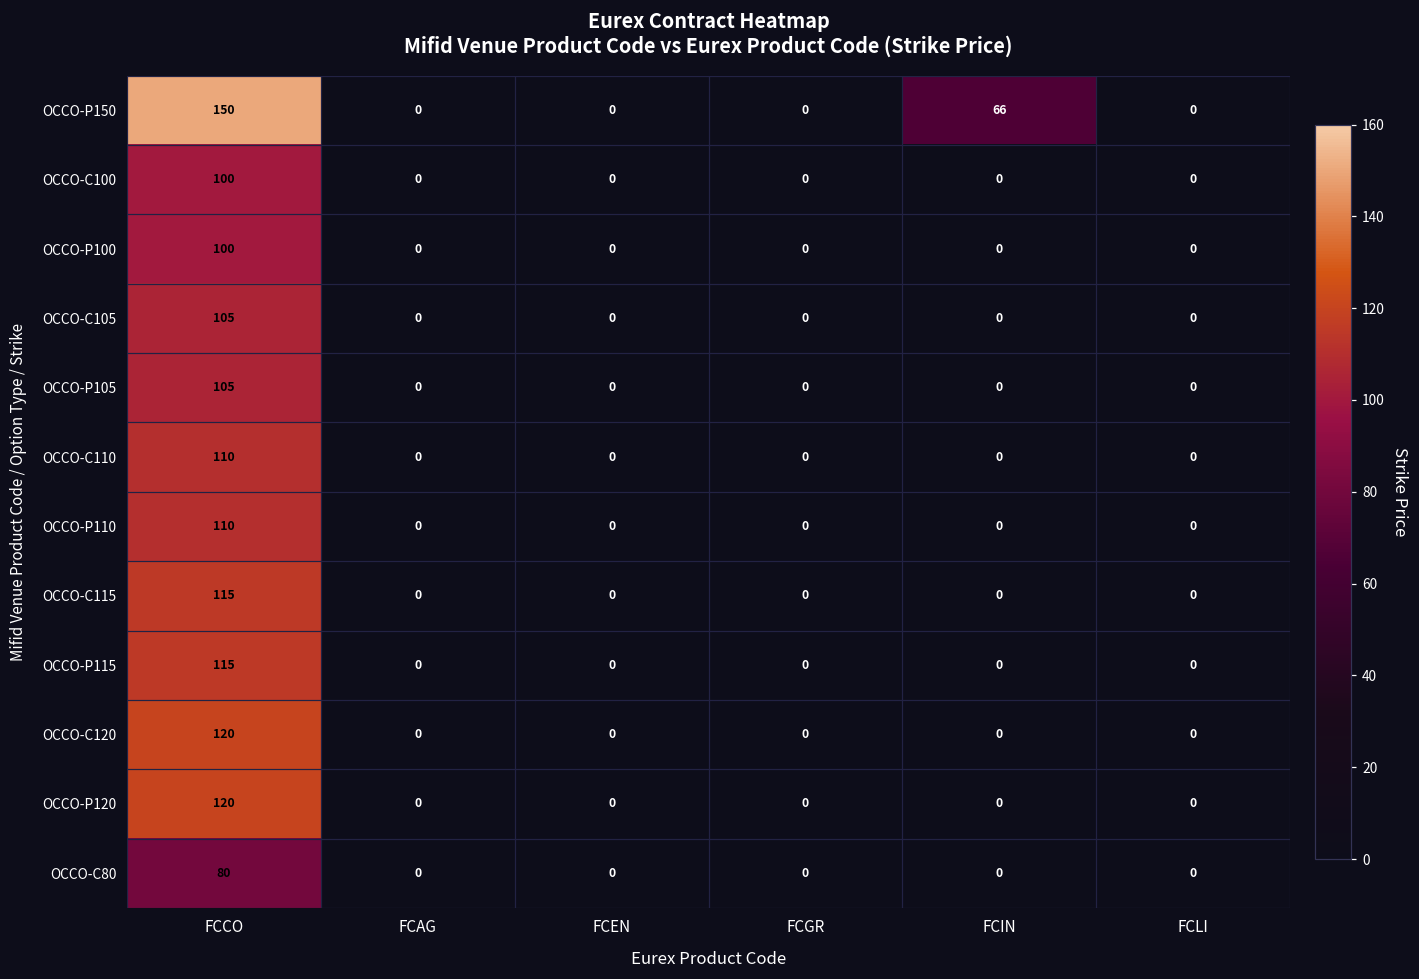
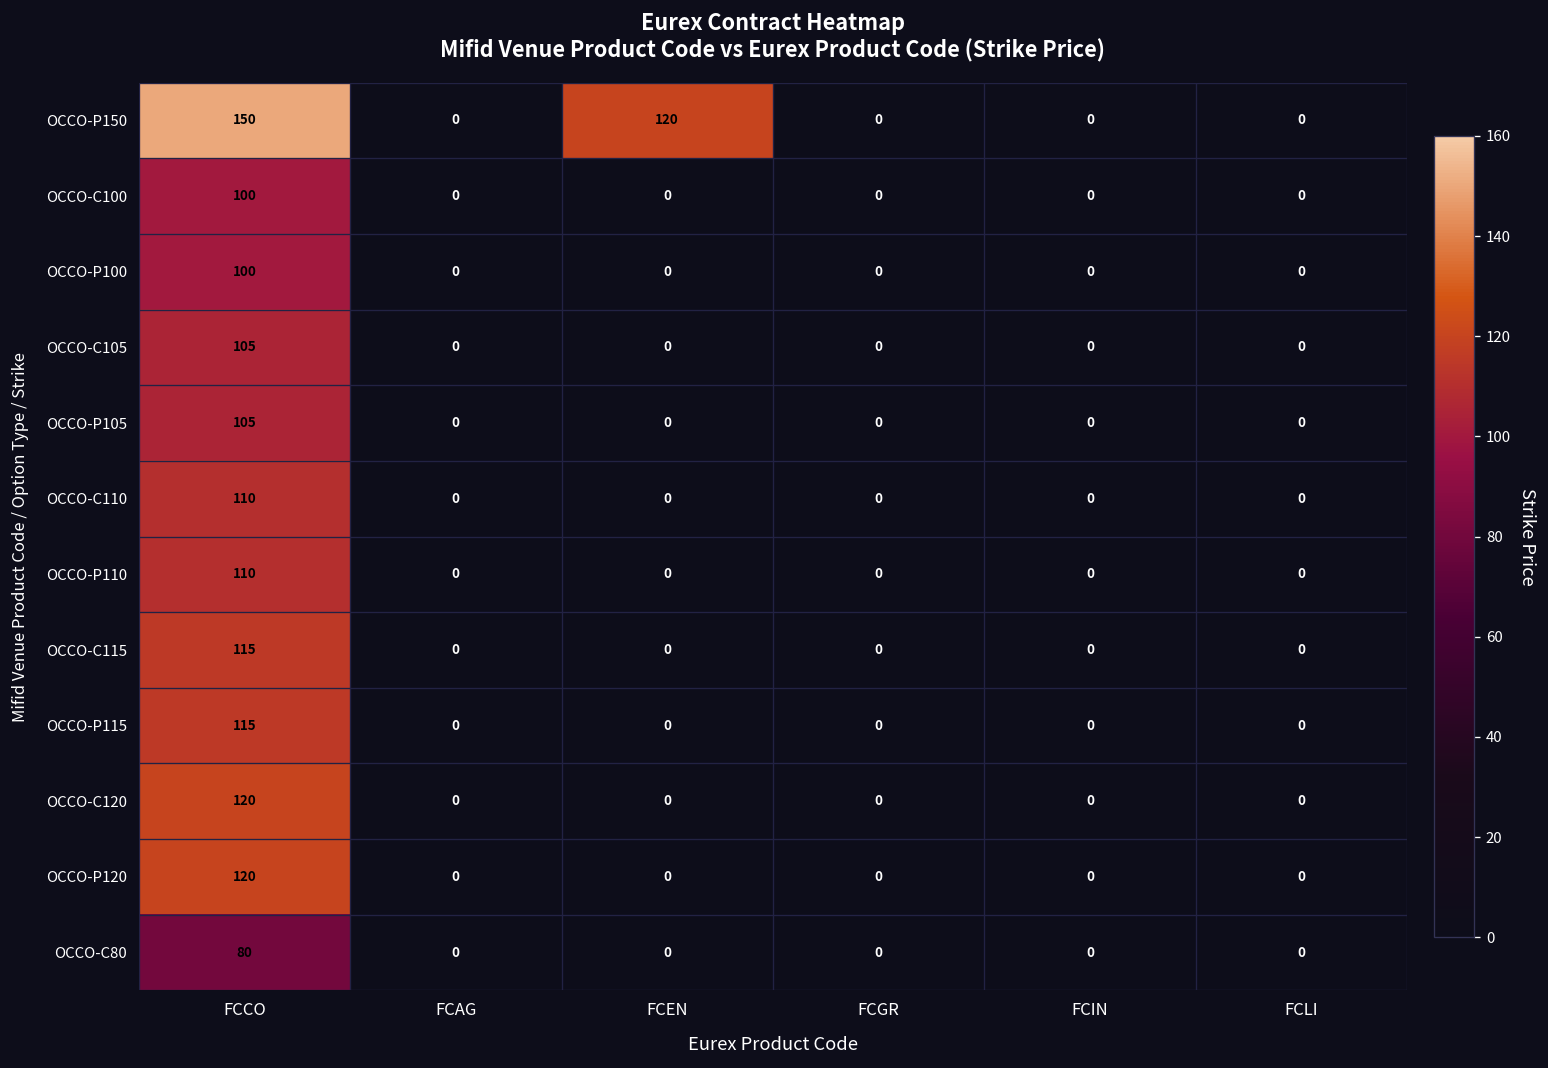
  {
    "OCCO-P150": {
      "FCCO": 150,
      "FCAG": 0,
-     "FCEN": 0,
+     "FCEN": 120,
      "FCGR": 0,
-     "FCIN": 66,
+     "FCIN": 0,
      "FCLI": 0
    },
    "OCCO-C100": {
      "FCCO": 100,
      "FCAG": 0,
      "FCEN": 0,
      "FCGR": 0,
      "FCIN": 0,
      "FCLI": 0
    },
    "OCCO-P100": {
      "FCCO": 100,
      "FCAG": 0,
      "FCEN": 0,
      "FCGR": 0,
      "FCIN": 0,
      "FCLI": 0
    },
    "OCCO-C105": {
      "FCCO": 105,
      "FCAG": 0,
      "FCEN": 0,
      "FCGR": 0,
      "FCIN": 0,
      "FCLI": 0
    },
    "OCCO-P105": {
      "FCCO": 105,
      "FCAG": 0,
      "FCEN": 0,
      "FCGR": 0,
      "FCIN": 0,
      "FCLI": 0
    },
    "OCCO-C110": {
      "FCCO": 110,
      "FCAG": 0,
      "FCEN": 0,
      "FCGR": 0,
      "FCIN": 0,
      "FCLI": 0
    },
    "OCCO-P110": {
      "FCCO": 110,
      "FCAG": 0,
      "FCEN": 0,
      "FCGR": 0,
      "FCIN": 0,
      "FCLI": 0
    },
    "OCCO-C115": {
      "FCCO": 115,
      "FCAG": 0,
      "FCEN": 0,
      "FCGR": 0,
      "FCIN": 0,
      "FCLI": 0
    },
    "OCCO-P115": {
      "FCCO": 115,
      "FCAG": 0,
      "FCEN": 0,
      "FCGR": 0,
      "FCIN": 0,
      "FCLI": 0
    },
    "OCCO-C120": {
      "FCCO": 120,
      "FCAG": 0,
      "FCEN": 0,
      "FCGR": 0,
      "FCIN": 0,
      "FCLI": 0
    },
    "OCCO-P120": {
      "FCCO": 120,
      "FCAG": 0,
      "FCEN": 0,
      "FCGR": 0,
      "FCIN": 0,
      "FCLI": 0
    },
    "OCCO-C80": {
      "FCCO": 80,
      "FCAG": 0,
      "FCEN": 0,
      "FCGR": 0,
      "FCIN": 0,
      "FCLI": 0
    }
  }
